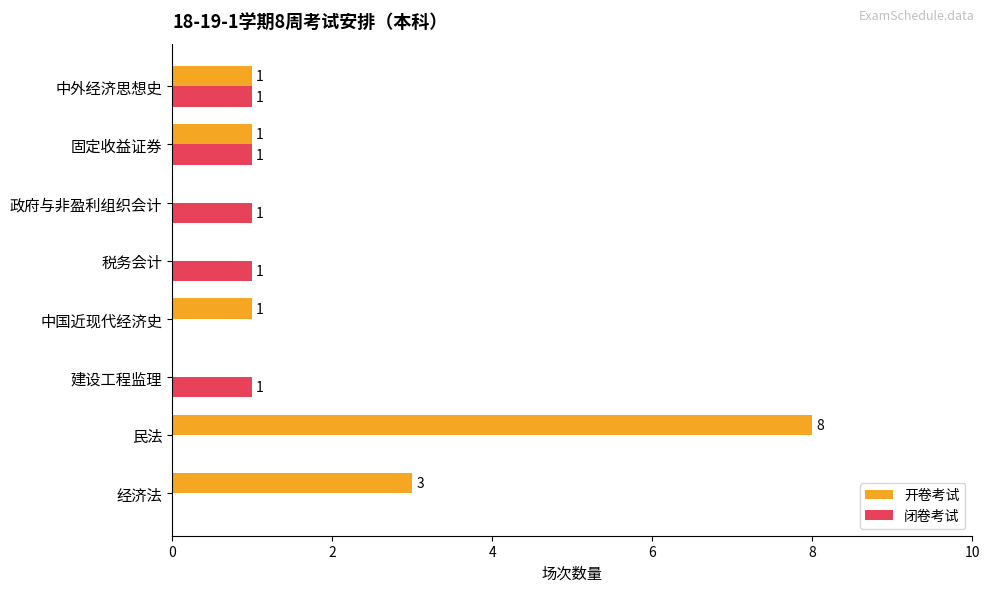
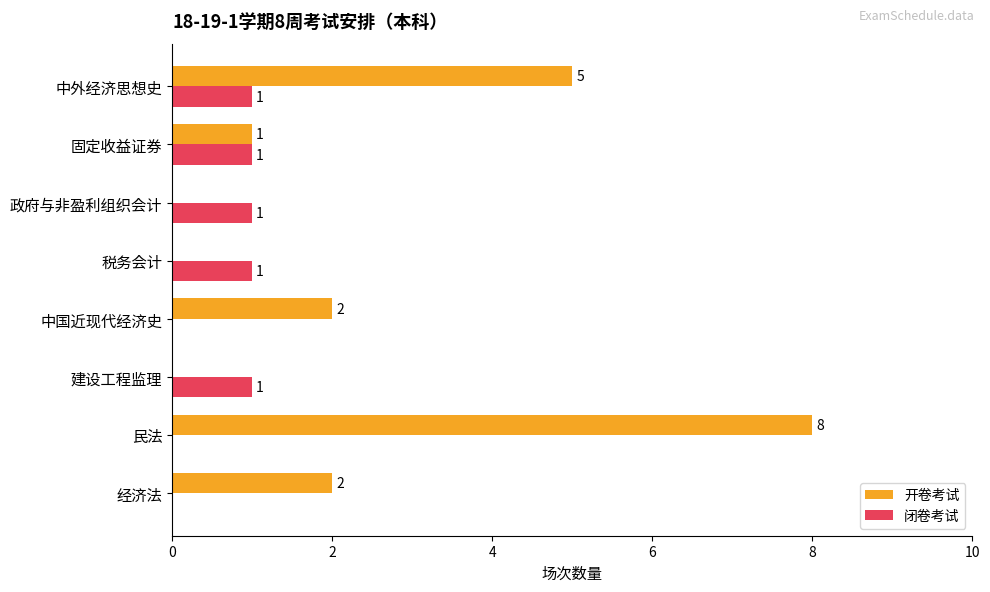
  {
    "开卷考试": {
-     "中外经济思想史": 1,
+     "中外经济思想史": 5,
      "固定收益证券": 1,
-     "中国近现代经济史": 1,
+     "中国近现代经济史": 2,
      "民法": 8,
-     "经济法": 3
+     "经济法": 2
    },
    "闭卷考试": {
      "中外经济思想史": 1,
      "固定收益证券": 1,
      "政府与非盈利组织会计": 1,
      "税务会计": 1,
      "建设工程监理": 1
    }
  }
